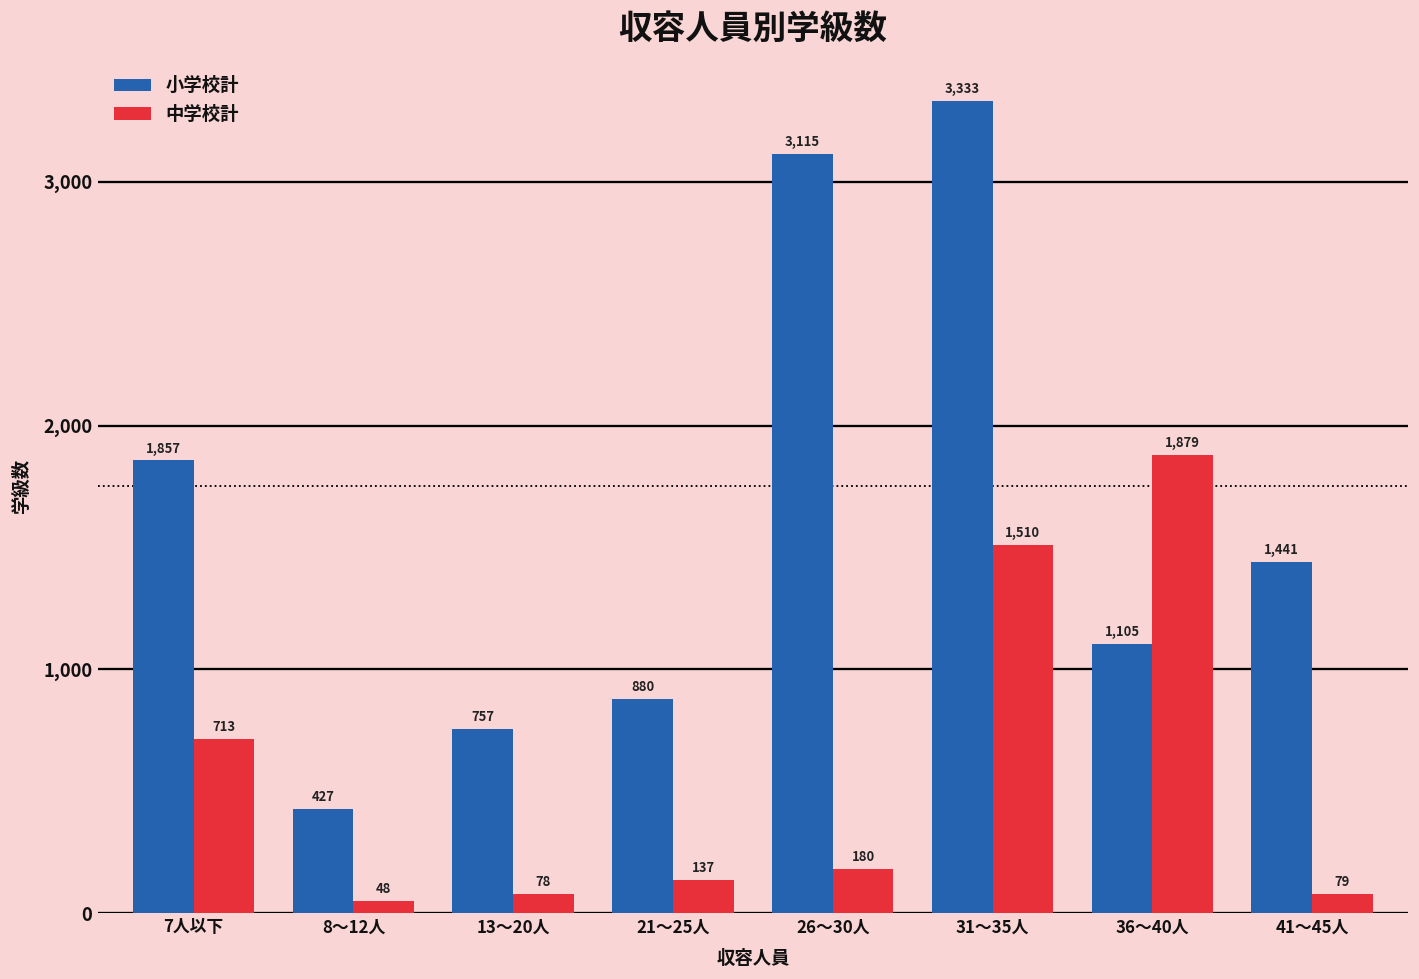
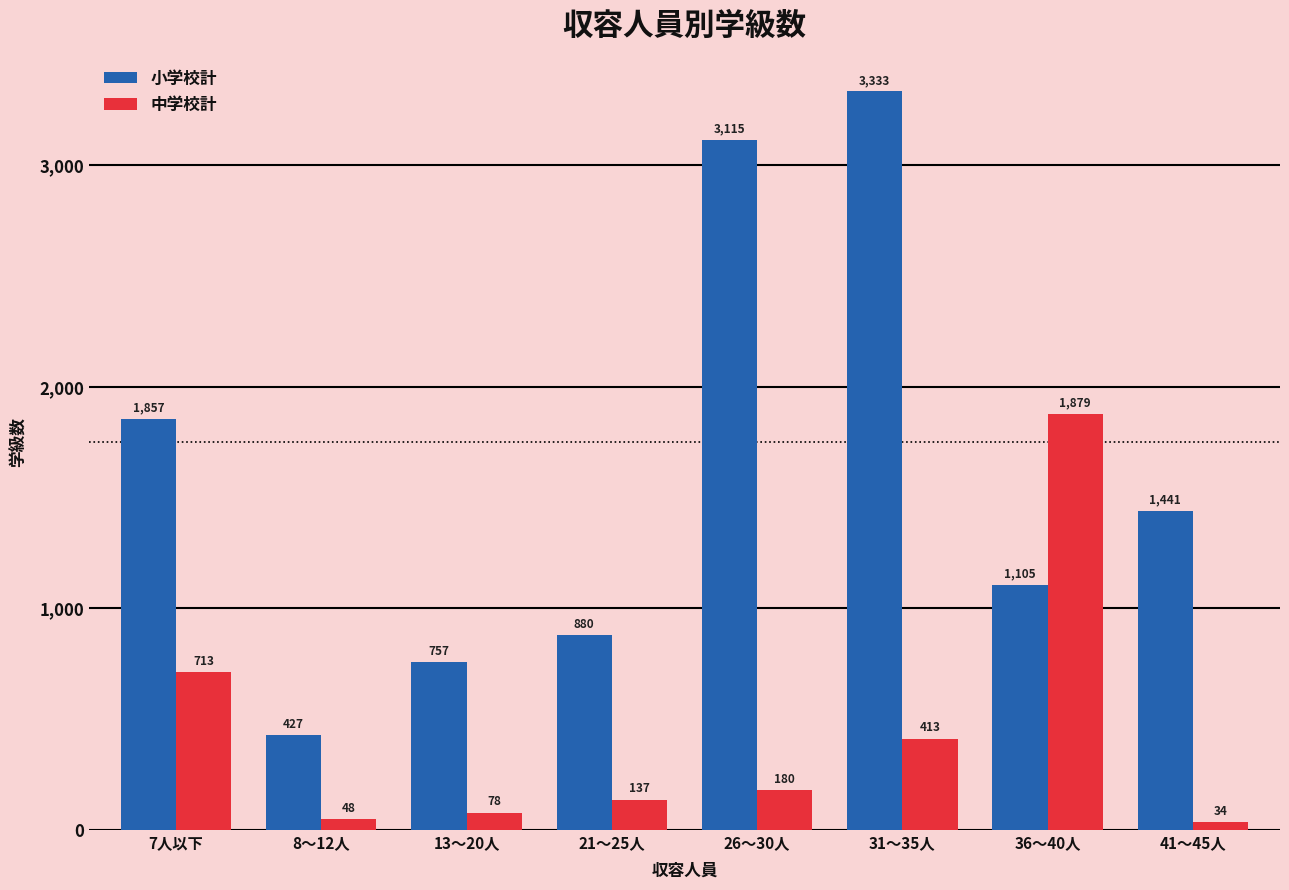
  {
    "小学校計": {
      "7人以下": "1,857",
      "8～12人": "427",
      "13～20人": "757",
      "21～25人": "880",
      "26～30人": "3,115",
      "31～35人": "3,333",
      "36～40人": "1,105",
      "41～45人": "1,441"
    },
    "中学校計": {
      "7人以下": "713",
      "8～12人": "48",
      "13～20人": "78",
      "21～25人": "137",
      "26～30人": "180",
-     "31～35人": "1,510",
+     "31～35人": "413",
      "36～40人": "1,879",
-     "41～45人": "79"
+     "41～45人": "34"
    }
  }
